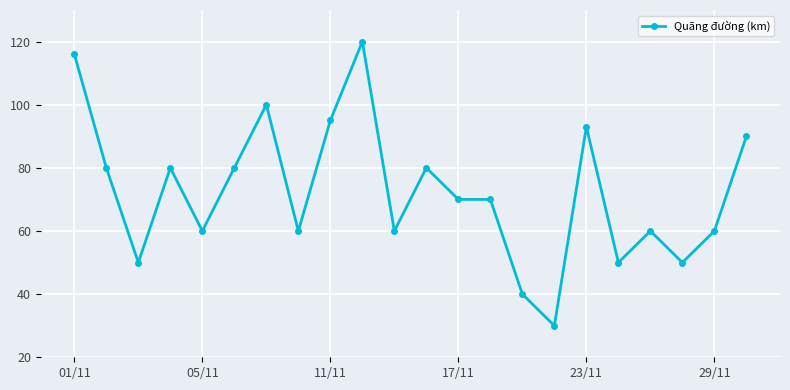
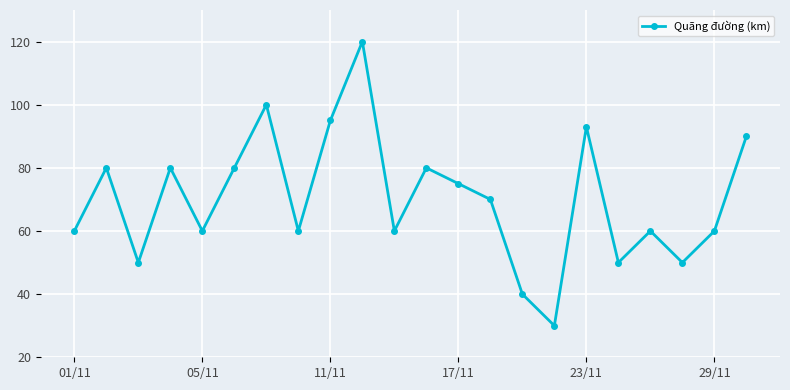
  {
-   "01/11": 116,
+   "01/11": 60,
    "05/11": 60,
    "11/11": 95,
-   "17/11": 70,
+   "17/11": 75,
    "23/11": 93,
    "29/11": 60
  }
